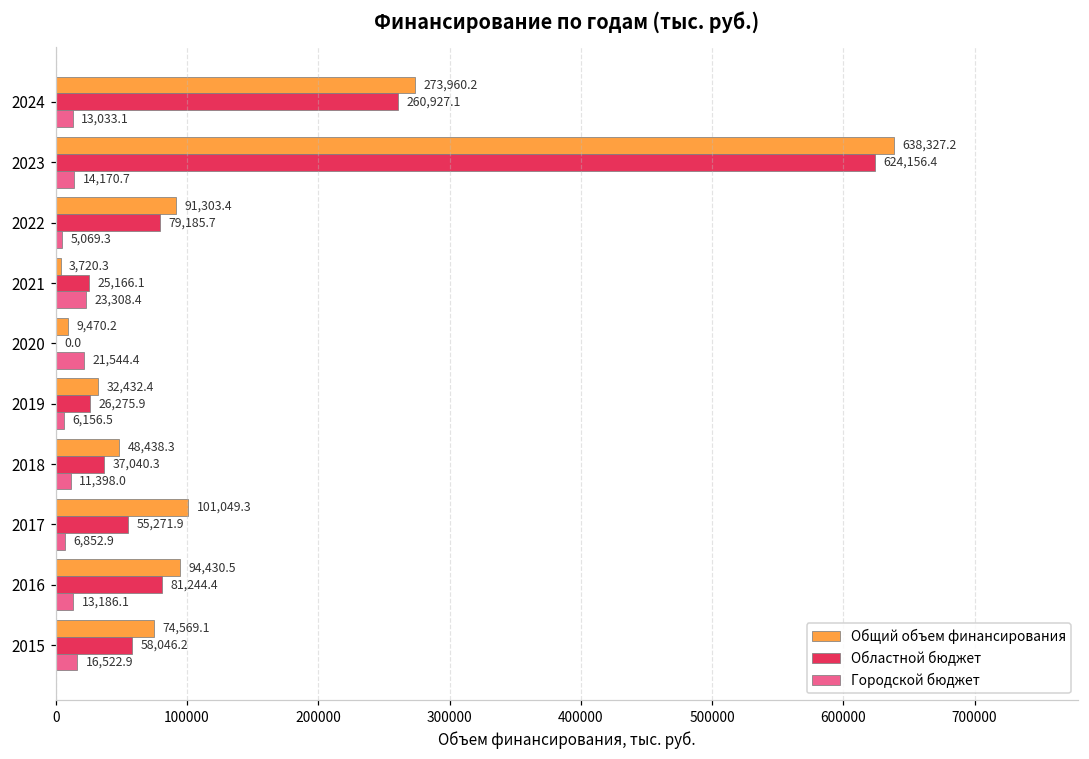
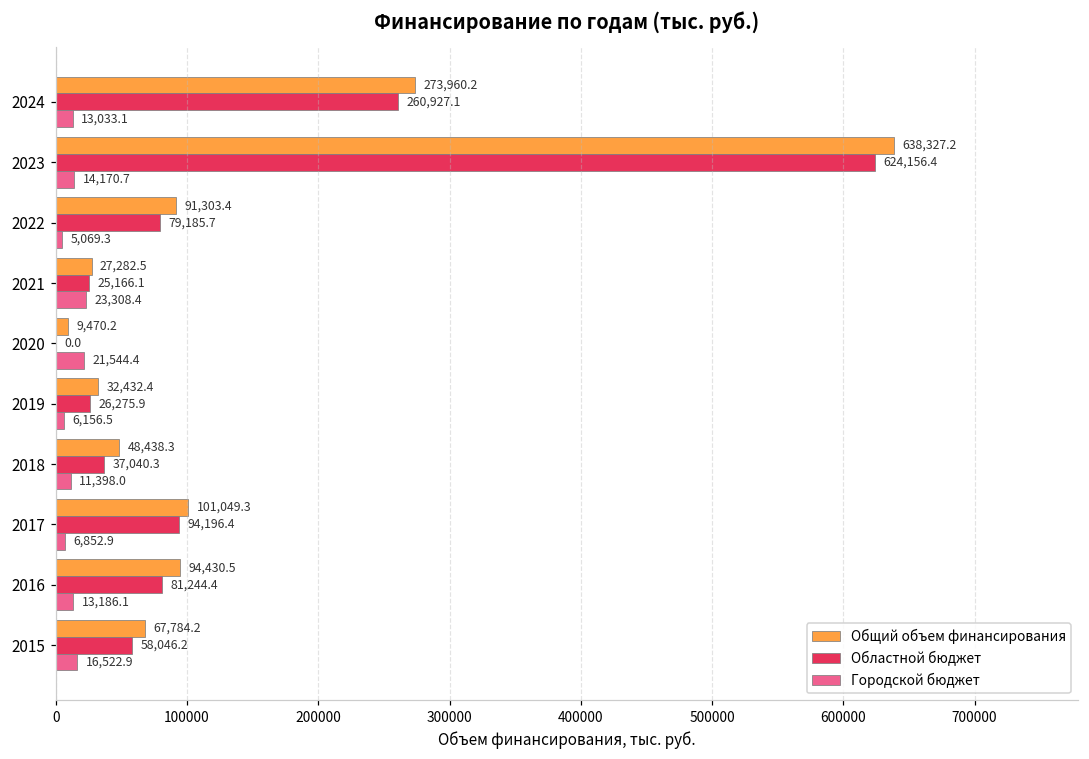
  {
    "Общий объем финансирования": {
      "2024": "273,960.2",
      "2023": "638,327.2",
      "2022": "91,303.4",
-     "2021": "3,720.3",
+     "2021": "27,282.5",
      "2020": "9,470.2",
      "2019": "32,432.4",
      "2018": "48,438.3",
      "2017": "101,049.3",
      "2016": "94,430.5",
-     "2015": "74,569.1"
+     "2015": "67,784.2"
    },
    "Областной бюджет": {
      "2024": "260,927.1",
      "2023": "624,156.4",
      "2022": "79,185.7",
      "2021": "25,166.1",
      "2020": "0.0",
      "2019": "26,275.9",
      "2018": "37,040.3",
-     "2017": "55,271.9",
+     "2017": "94,196.4",
      "2016": "81,244.4",
      "2015": "58,046.2"
    },
    "Городской бюджет": {
      "2024": "13,033.1",
      "2023": "14,170.7",
      "2022": "5,069.3",
      "2021": "23,308.4",
      "2020": "21,544.4",
      "2019": "6,156.5",
      "2018": "11,398.0",
      "2017": "6,852.9",
      "2016": "13,186.1",
      "2015": "16,522.9"
    }
  }
